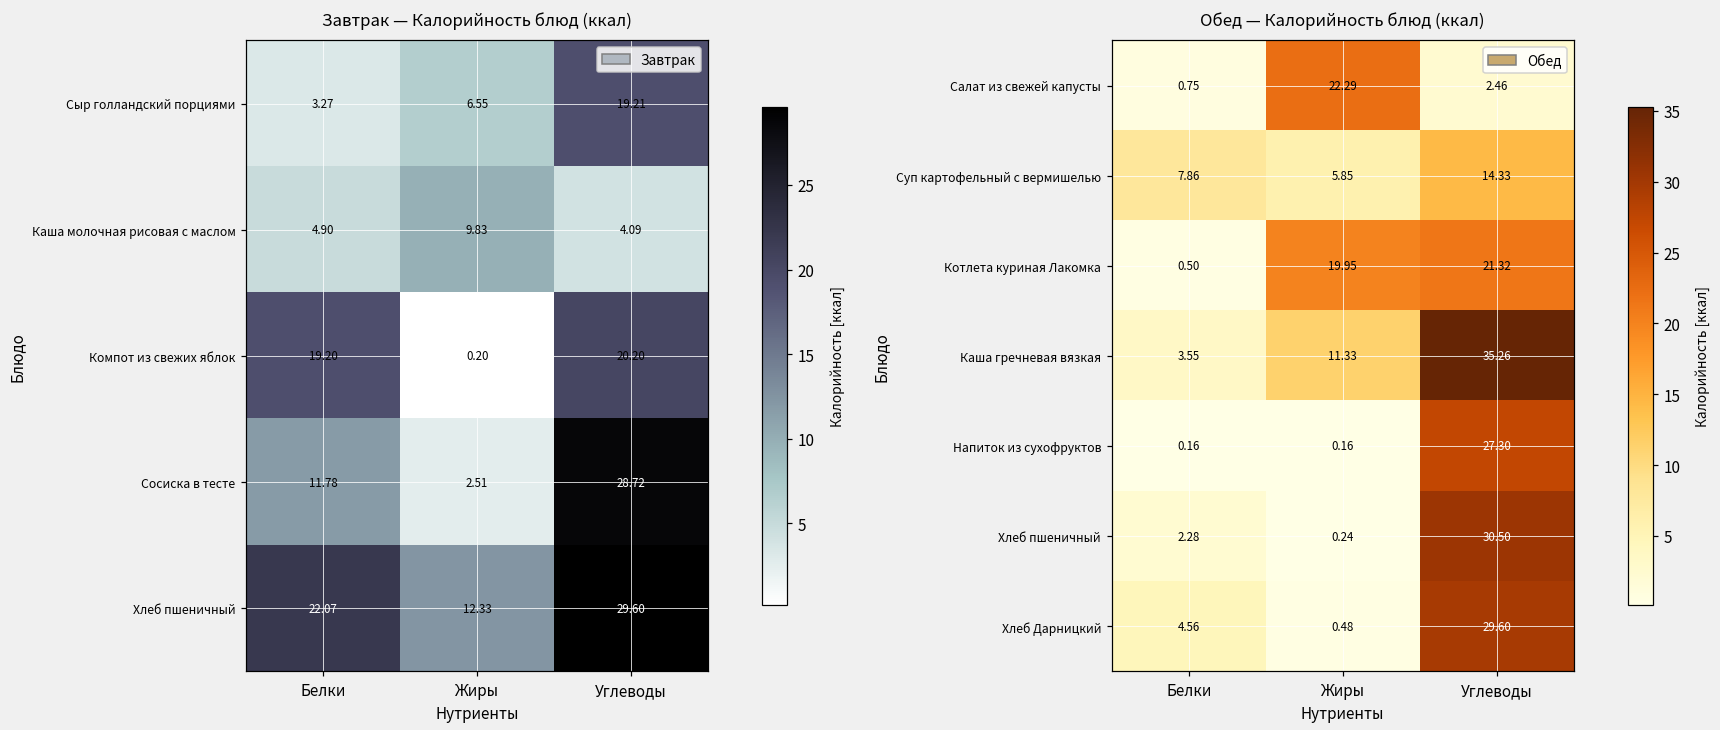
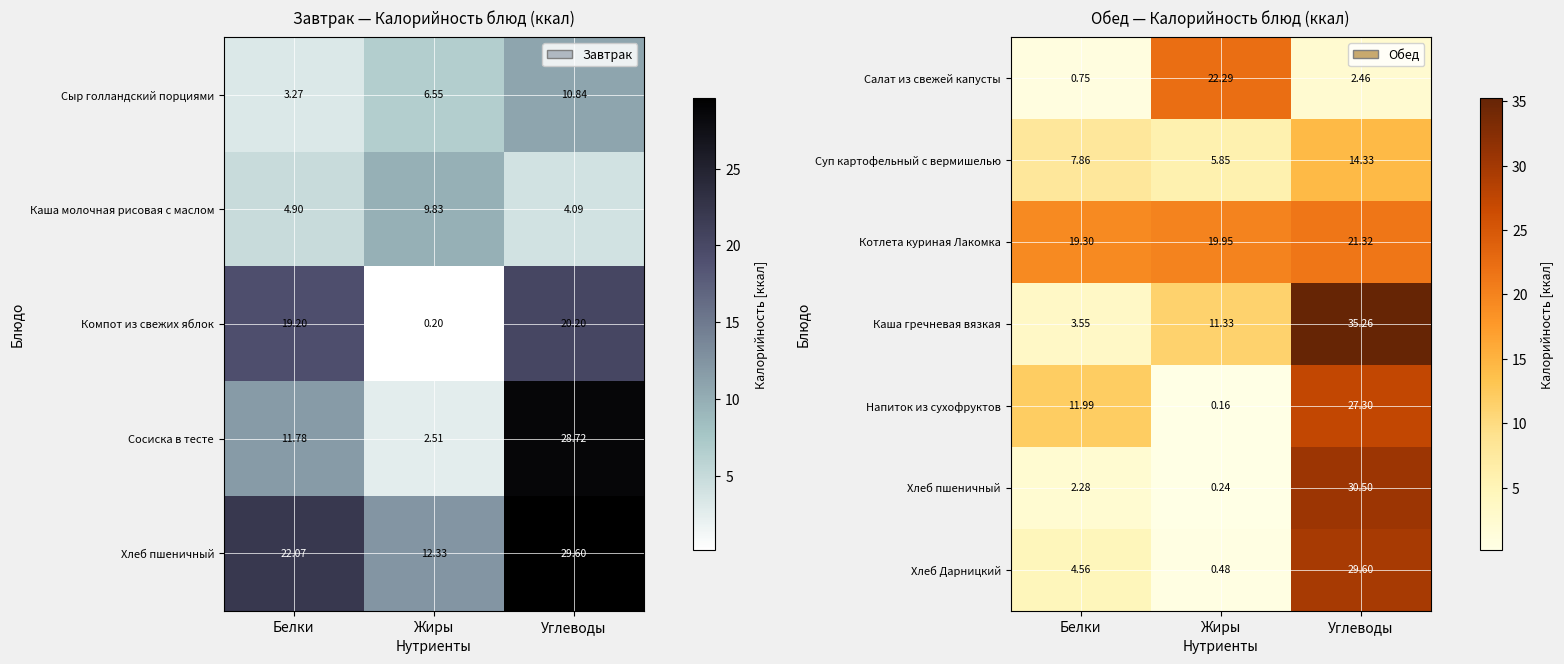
  {
    "Завтрак — Калорийность блюд (ккал)": {
      "Сыр голландский порциями": {
        "Белки": 3.27,
        "Жиры": 6.55,
-       "Углеводы": 19.21
+       "Углеводы": 10.84
      },
      "Каша молочная рисовая с маслом": {
        "Белки": 4.90,
        "Жиры": 9.83,
        "Углеводы": 4.09
      },
      "Компот из свежих яблок": {
        "Белки": 19.20,
        "Жиры": 0.20,
        "Углеводы": 20.20
      },
      "Сосиска в тесте": {
        "Белки": 11.78,
        "Жиры": 2.51,
        "Углеводы": 28.72
      },
      "Хлеб пшеничный": {
        "Белки": 22.07,
        "Жиры": 12.33,
        "Углеводы": 29.60
      }
    },
    "Обед — Калорийность блюд (ккал)": {
      "Салат из свежей капусты": {
        "Белки": 0.75,
        "Жиры": 22.29,
        "Углеводы": 2.46
      },
      "Суп картофельный с вермишелью": {
        "Белки": 7.86,
        "Жиры": 5.85,
        "Углеводы": 14.33
      },
      "Котлета куриная Лакомка": {
-       "Белки": 0.50,
+       "Белки": 19.30,
        "Жиры": 19.95,
        "Углеводы": 21.32
      },
      "Каша гречневая вязкая": {
        "Белки": 3.55,
        "Жиры": 11.33,
        "Углеводы": 35.26
      },
      "Напиток из сухофруктов": {
-       "Белки": 0.16,
+       "Белки": 11.99,
        "Жиры": 0.16,
        "Углеводы": 27.30
      },
      "Хлеб пшеничный": {
        "Белки": 2.28,
        "Жиры": 0.24,
        "Углеводы": 30.50
      },
      "Хлеб Дарницкий": {
        "Белки": 4.56,
        "Жиры": 0.48,
        "Углеводы": 29.60
      }
    }
  }
